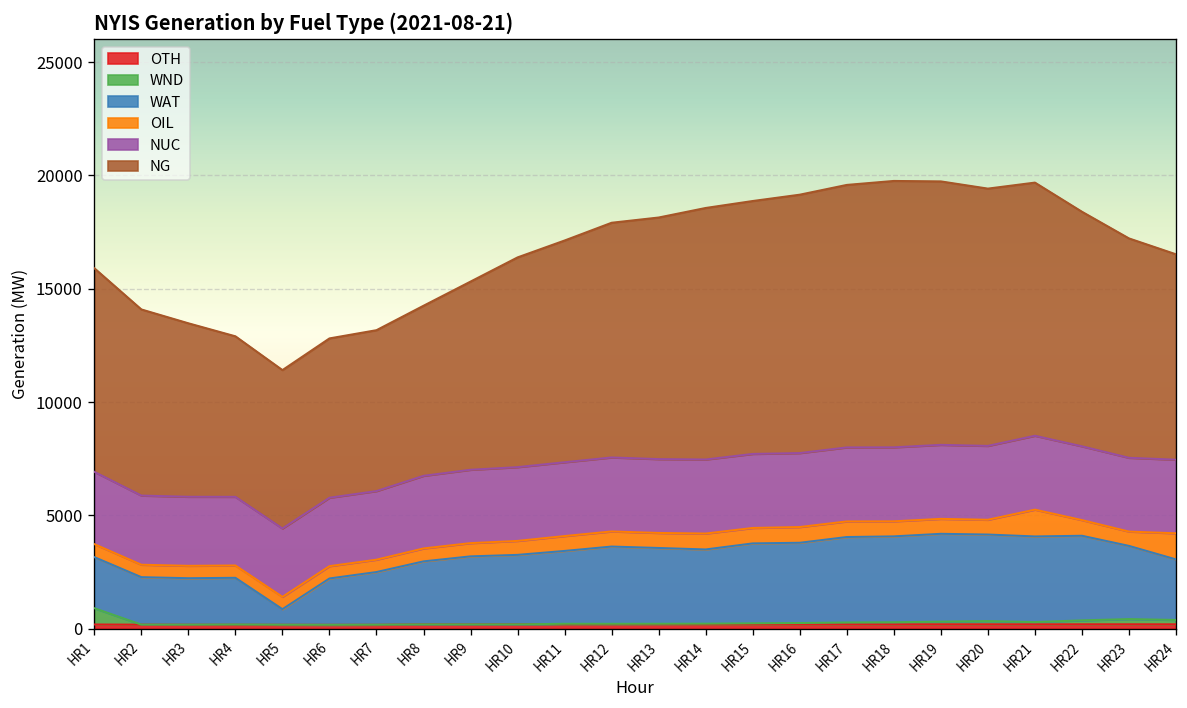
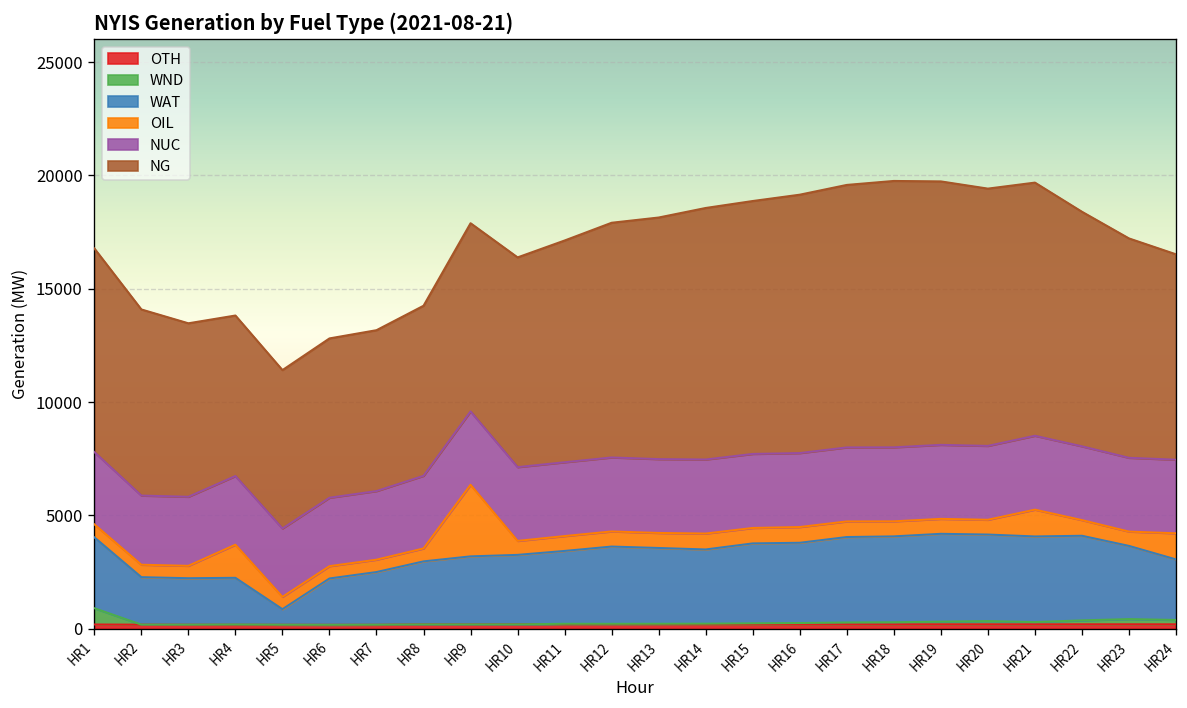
  {
    "OTH": {
      "HR1": 200,
      "HR20": 200,
      "HR22": 200,
      "HR23": 200,
      "HR24": 200
    },
    "WND": {
      "HR1": 700,
      "HR20": 100,
      "HR22": 200,
      "HR23": 200,
      "HR24": 200
    },
    "WAT": {
-     "HR1": 2300,
+     "HR1": 3100,
      "HR2": 2100,
      "HR3": 2000,
      "HR4": 2100,
      "HR5": 700,
      "HR6": 2000,
      "HR7": 2300,
      "HR8": 2800,
      "HR9": 3000,
      "HR10": 3100,
      "HR11": 3200,
      "HR12": 3400,
      "HR13": 3300,
      "HR14": 3300,
      "HR15": 3500,
      "HR16": 3500,
      "HR17": 3800,
      "HR18": 3800,
      "HR19": 3900,
      "HR20": 3800,
      "HR21": 3800,
      "HR22": 3700,
      "HR23": 3200,
      "HR24": 2700
    },
    "OIL": {
      "HR1": 600,
      "HR2": 500,
      "HR3": 500,
-     "HR4": 500,
+     "HR4": 1500,
      "HR5": 500,
      "HR6": 500,
      "HR7": 500,
      "HR8": 600,
-     "HR9": 600,
+     "HR9": 3200,
      "HR10": 600,
      "HR11": 700,
      "HR12": 700,
      "HR13": 700,
      "HR14": 700,
      "HR15": 700,
      "HR16": 700,
      "HR17": 700,
      "HR18": 700,
      "HR19": 700,
      "HR20": 700,
      "HR21": 1200,
      "HR22": 700,
      "HR23": 600,
      "HR24": 1200
    },
    "NUC": {
      "HR1": 3200,
      "HR2": 3100,
      "HR3": 3000,
      "HR4": 3000,
      "HR5": 3000,
      "HR6": 3000,
      "HR7": 3000,
      "HR8": 3200,
      "HR9": 3200,
      "HR10": 3300,
      "HR11": 3300,
      "HR12": 3300,
      "HR13": 3300,
      "HR14": 3300,
      "HR15": 3300,
      "HR16": 3300,
      "HR17": 3300,
      "HR18": 3300,
      "HR19": 3300,
      "HR20": 3300,
      "HR21": 3300,
      "HR22": 3300,
      "HR23": 3300,
      "HR24": 3200
    },
    "NG": {
      "HR1": 9000,
      "HR2": 8200,
      "HR3": 7700,
      "HR4": 7100,
      "HR5": 7000,
      "HR6": 7000,
      "HR7": 7100,
      "HR8": 7500,
      "HR9": 8300,
      "HR10": 9300,
      "HR11": 9800,
      "HR12": 10400,
      "HR13": 10700,
      "HR14": 11100,
      "HR15": 11200,
      "HR16": 11400,
      "HR17": 11600,
      "HR18": 11800,
      "HR19": 11600,
      "HR20": 11400,
      "HR21": 11200,
      "HR22": 10300,
      "HR23": 9700,
      "HR24": 9100
    }
  }
